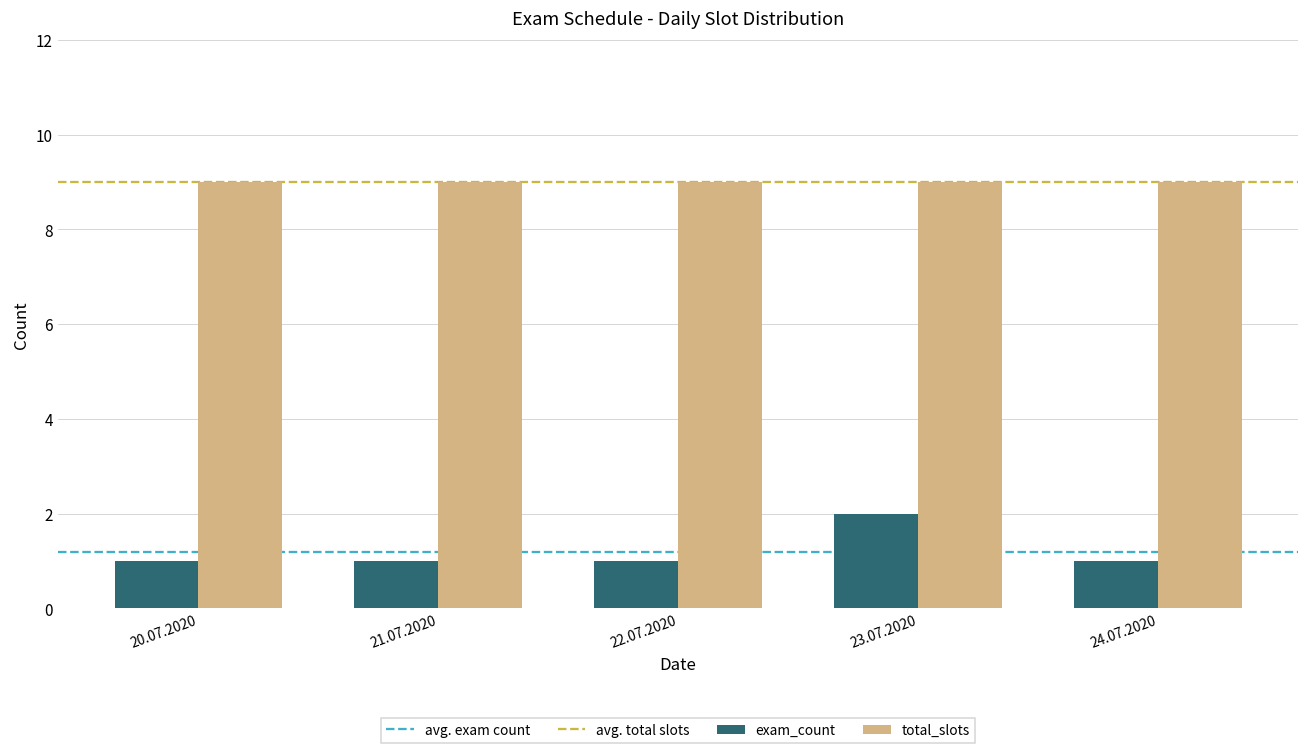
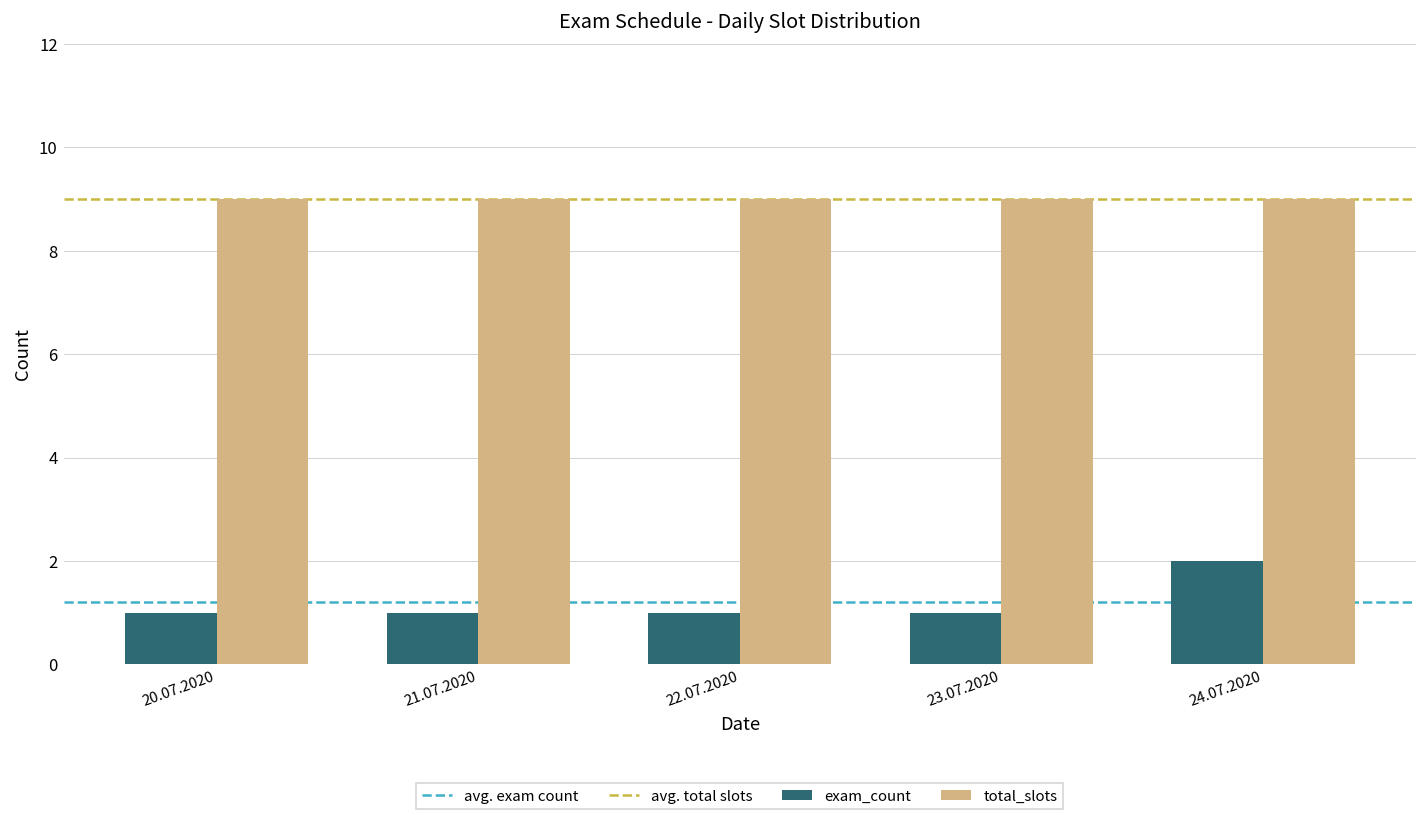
  {
    "exam_count": {
      "20.07.2020": 1,
      "21.07.2020": 1,
      "22.07.2020": 1,
-     "23.07.2020": 2,
-     "24.07.2020": 1
+     "23.07.2020": 1,
+     "24.07.2020": 2
    },
    "total_slots": {
      "20.07.2020": 9,
      "21.07.2020": 9,
      "22.07.2020": 9,
      "23.07.2020": 9,
      "24.07.2020": 9
    }
  }
